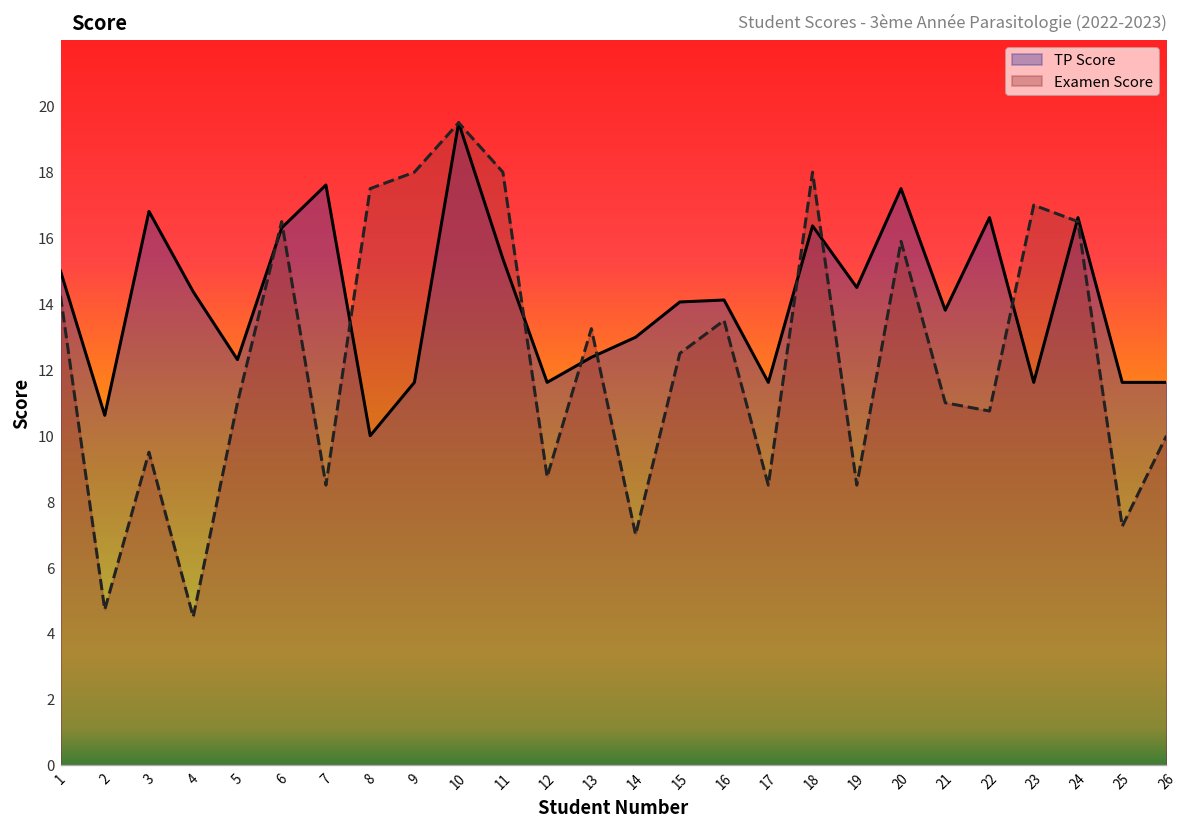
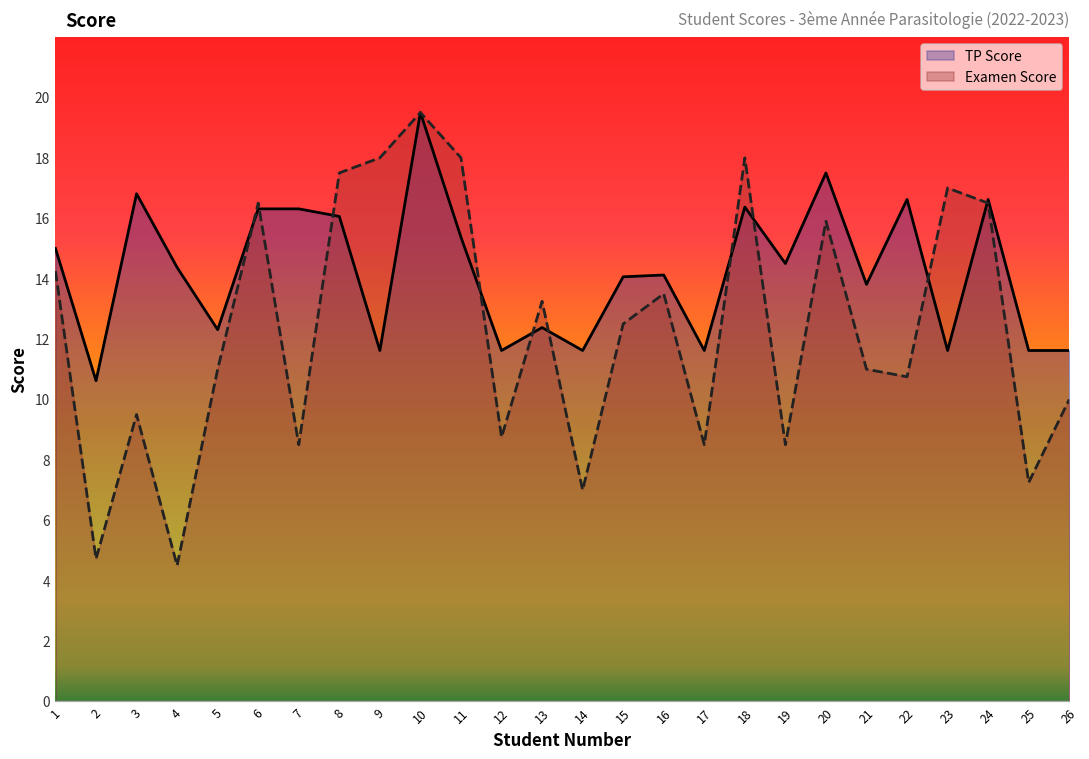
  {
    "TP Score": {
      "1": 15.0,
      "2": 10.6,
      "3": 16.8,
      "4": 14.4,
      "5": 12.3,
      "6": 16.3,
-     "7": 17.6,
-     "8": 10.0,
+     "7": 16.3,
+     "8": 16.1,
      "9": 11.6,
      "11": 15.4,
      "12": 11.6,
      "13": 12.4,
-     "14": 13.0,
+     "14": 11.6,
      "15": 14.1,
      "16": 14.1,
      "17": 11.6,
      "18": 16.4,
      "19": 14.5,
      "20": 17.5,
      "21": 13.8,
      "22": 16.6,
      "23": 11.6,
      "24": 16.6,
      "25": 11.6,
      "26": 11.6
    },
    "Examen Score": {
      "1": 14.3,
      "2": 4.7,
      "3": 9.5,
      "4": 4.5,
      "5": 11.0,
      "6": 16.5,
      "7": 8.5,
      "8": 17.5,
      "9": 18.0,
      "11": 18.0,
      "12": 8.8,
      "13": 13.3,
      "14": 7.0,
      "15": 12.5,
      "16": 13.5,
      "17": 8.5,
      "18": 18.0,
      "19": 8.5,
      "20": 15.9,
      "21": 11.0,
      "22": 10.8,
      "23": 17.0,
      "24": 16.5,
      "25": 7.3,
      "26": 10.0
    }
  }
